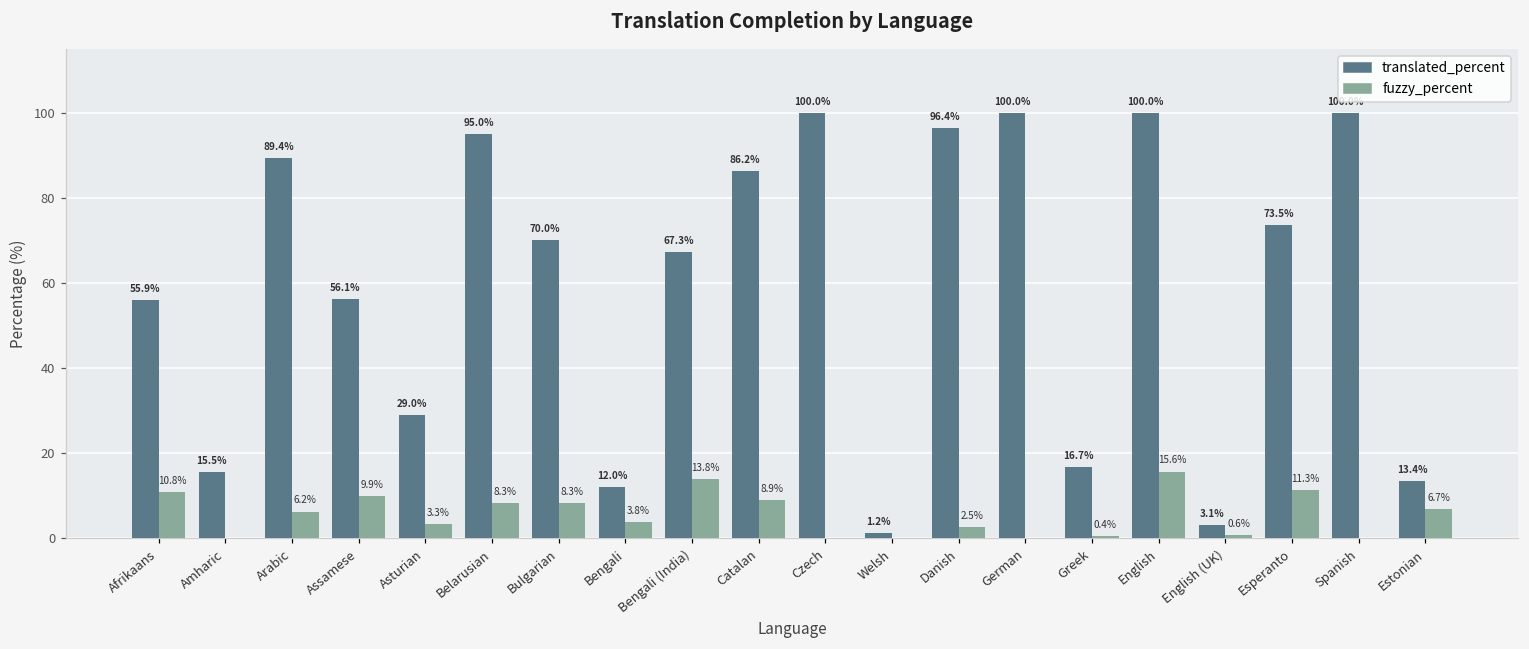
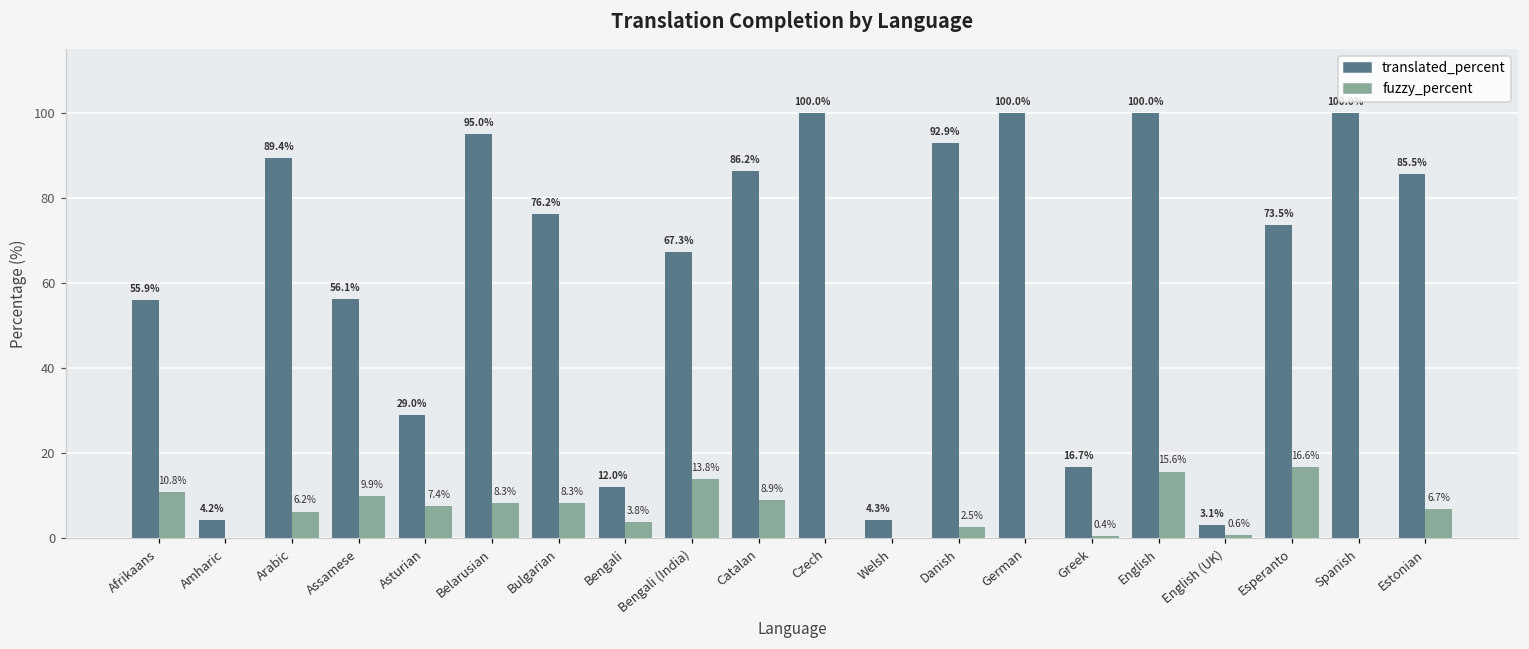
  {
    "translated_percent": {
      "Afrikaans": "55.9%",
-     "Amharic": "15.5%",
+     "Amharic": "4.2%",
      "Arabic": "89.4%",
      "Assamese": "56.1%",
      "Asturian": "29.0%",
      "Belarusian": "95.0%",
-     "Bulgarian": "70.0%",
+     "Bulgarian": "76.2%",
      "Bengali": "12.0%",
      "Bengali (India)": "67.3%",
      "Catalan": "86.2%",
      "Czech": "100.0%",
-     "Welsh": "1.2%",
-     "Danish": "96.4%",
+     "Welsh": "4.3%",
+     "Danish": "92.9%",
      "German": "100.0%",
      "Greek": "16.7%",
      "English": "100.0%",
      "English (UK)": "3.1%",
      "Esperanto": "73.5%",
-     "Estonian": "13.4%"
+     "Estonian": "85.5%"
    },
    "fuzzy_percent": {
      "Afrikaans": "10.8%",
      "Arabic": "6.2%",
      "Assamese": "9.9%",
-     "Asturian": "3.3%",
+     "Asturian": "7.4%",
      "Belarusian": "8.3%",
      "Bulgarian": "8.3%",
      "Bengali": "3.8%",
      "Bengali (India)": "13.8%",
      "Catalan": "8.9%",
      "Danish": "2.5%",
      "Greek": "0.4%",
      "English": "15.6%",
      "English (UK)": "0.6%",
-     "Esperanto": "11.3%",
+     "Esperanto": "16.6%",
      "Estonian": "6.7%"
    }
  }
